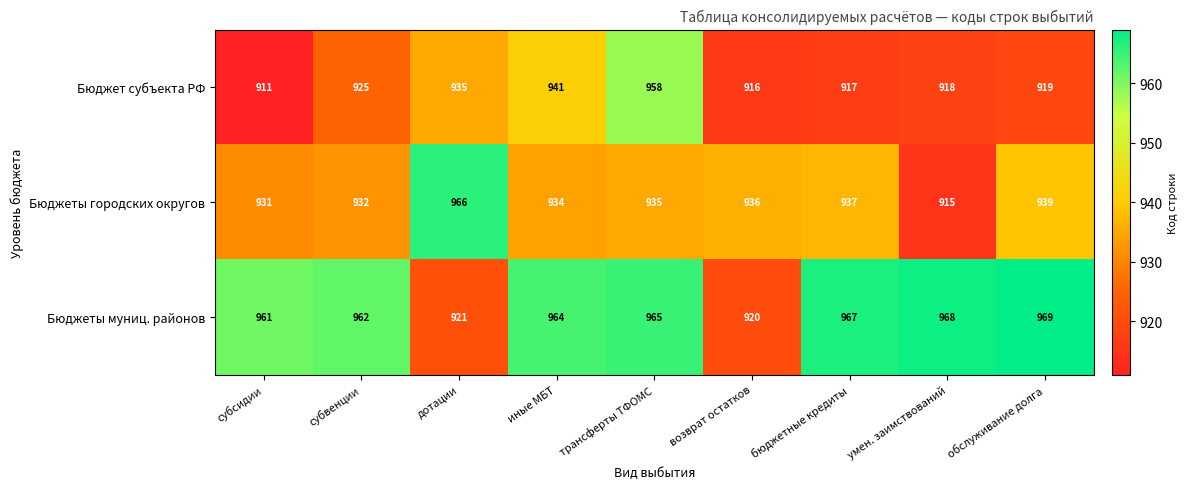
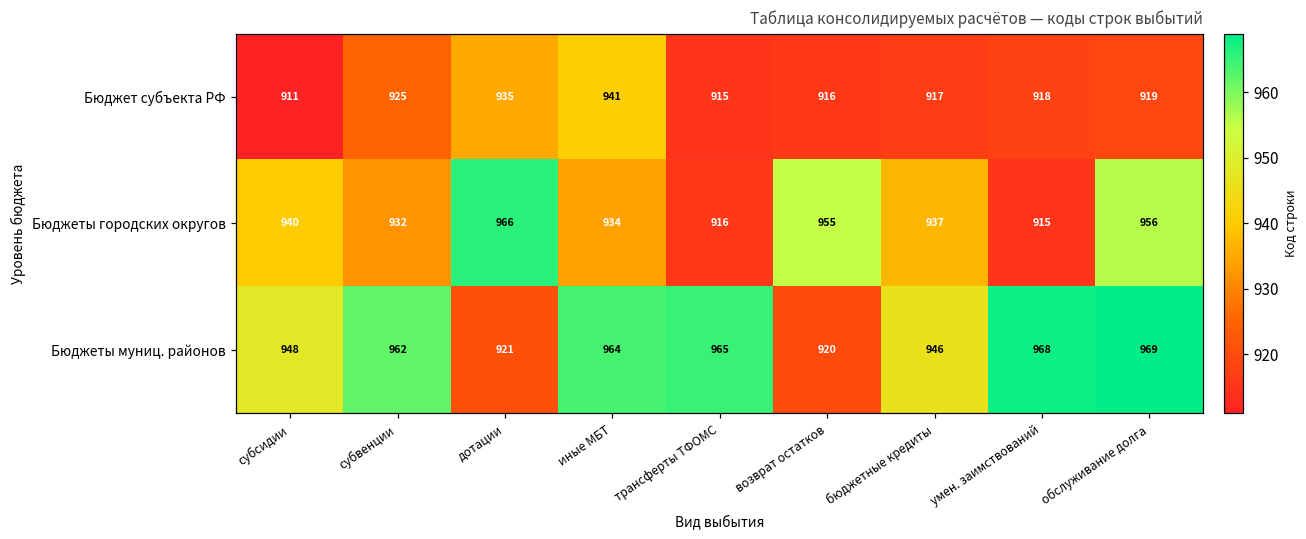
  {
    "Бюджет субъекта РФ": {
      "субсидии": 911,
      "субвенции": 925,
      "дотации": 935,
      "иные МБТ": 941,
-     "трансферты ТФОМС": 958,
+     "трансферты ТФОМС": 915,
      "возврат остатков": 916,
      "бюджетные кредиты": 917,
      "умен. заимствований": 918,
      "обслуживание долга": 919
    },
    "Бюджеты городских округов": {
-     "субсидии": 931,
+     "субсидии": 940,
      "субвенции": 932,
      "дотации": 966,
      "иные МБТ": 934,
-     "трансферты ТФОМС": 935,
-     "возврат остатков": 936,
+     "трансферты ТФОМС": 916,
+     "возврат остатков": 955,
      "бюджетные кредиты": 937,
      "умен. заимствований": 915,
-     "обслуживание долга": 939
+     "обслуживание долга": 956
    },
    "Бюджеты муниц. районов": {
-     "субсидии": 961,
+     "субсидии": 948,
      "субвенции": 962,
      "дотации": 921,
      "иные МБТ": 964,
      "трансферты ТФОМС": 965,
      "возврат остатков": 920,
-     "бюджетные кредиты": 967,
+     "бюджетные кредиты": 946,
      "умен. заимствований": 968,
      "обслуживание долга": 969
    }
  }
